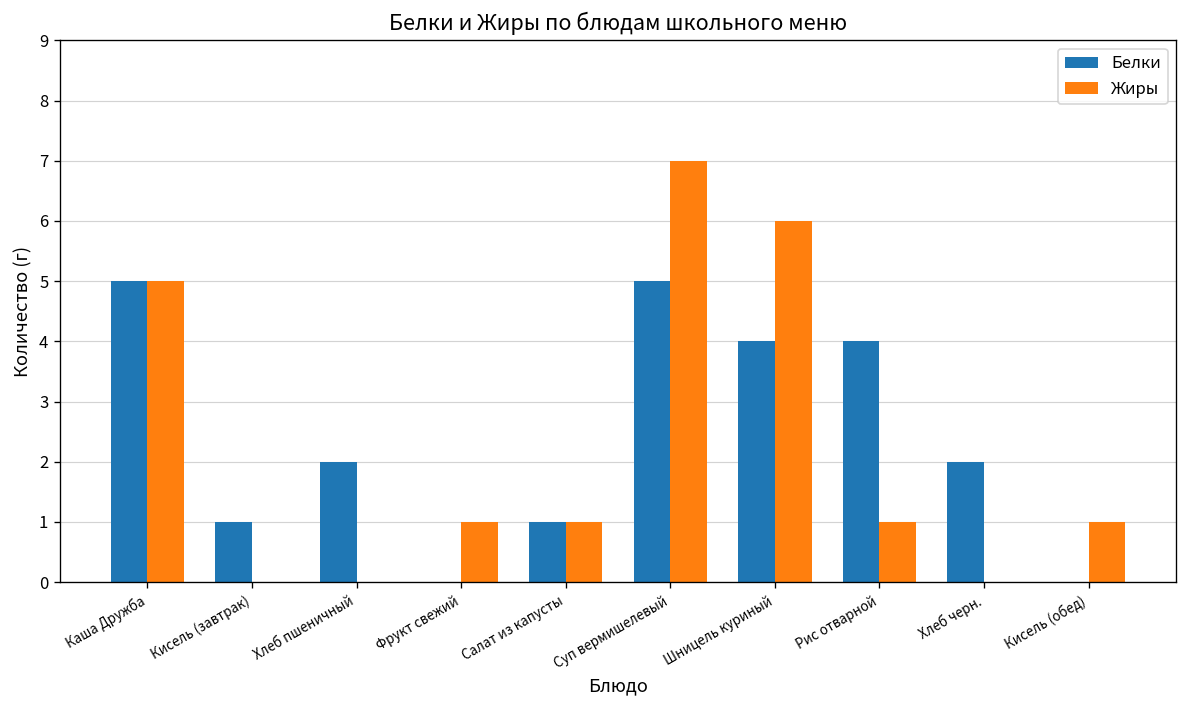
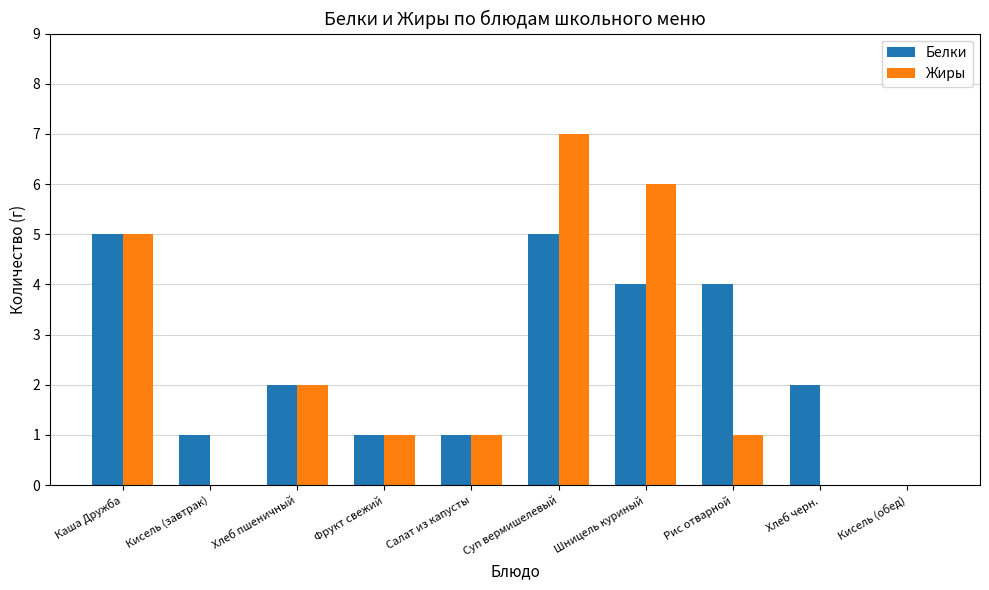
  {
    "Белки": {
      "Каша Дружба": 5,
      "Кисель (завтрак)": 1,
      "Хлеб пшеничный": 2,
-     "Фрукт свежий": 0,
+     "Фрукт свежий": 1,
      "Салат из капусты": 1,
      "Суп вермишелевый": 5,
      "Шницель куриный": 4,
      "Рис отварной": 4,
      "Хлеб черн.": 2,
      "Кисель (обед)": 0
    },
    "Жиры": {
      "Каша Дружба": 5,
      "Кисель (завтрак)": 0,
-     "Хлеб пшеничный": 0,
+     "Хлеб пшеничный": 2,
      "Фрукт свежий": 1,
      "Салат из капусты": 1,
      "Суп вермишелевый": 7,
      "Шницель куриный": 6,
      "Рис отварной": 1,
      "Хлеб черн.": 0,
-     "Кисель (обед)": 1
+     "Кисель (обед)": 0
    }
  }
